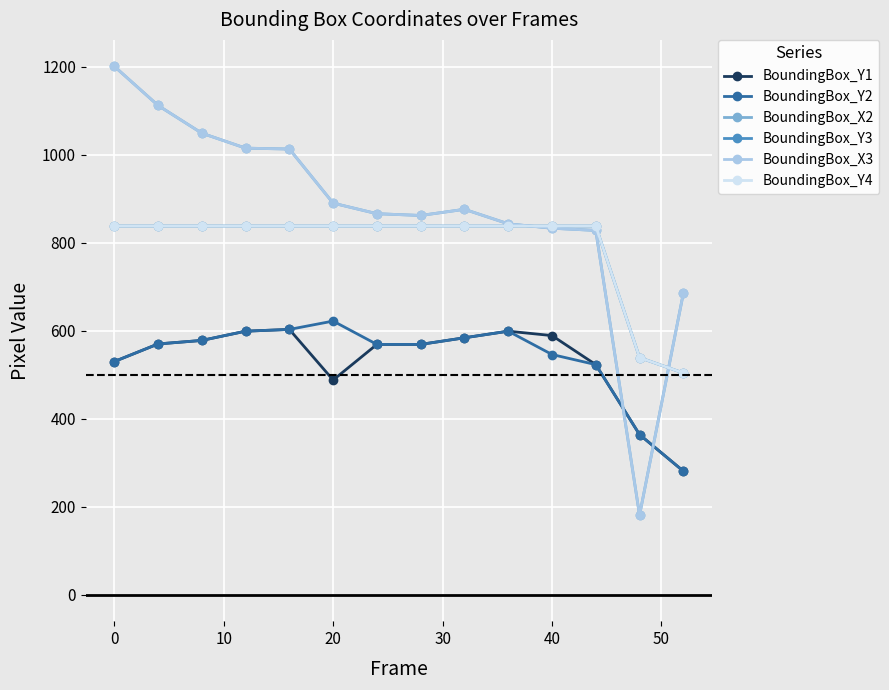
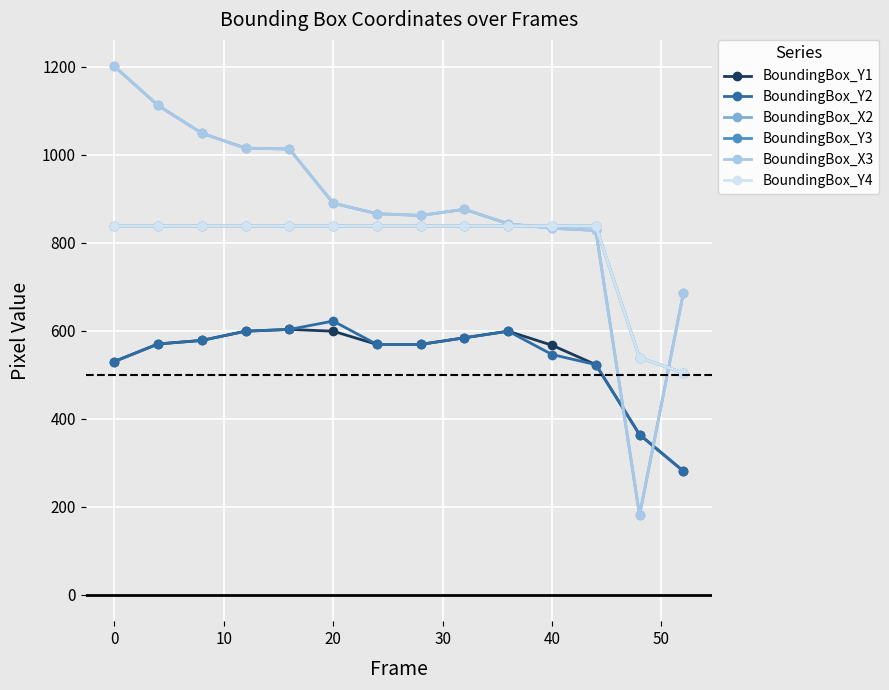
  {
    "BoundingBox_Y1": {
-     "20": 490,
-     "40": 590
+     "20": 600,
+     "40": 570
    },
    "BoundingBox_Y2": {
      "20": 620,
      "40": 550
    }
  }
